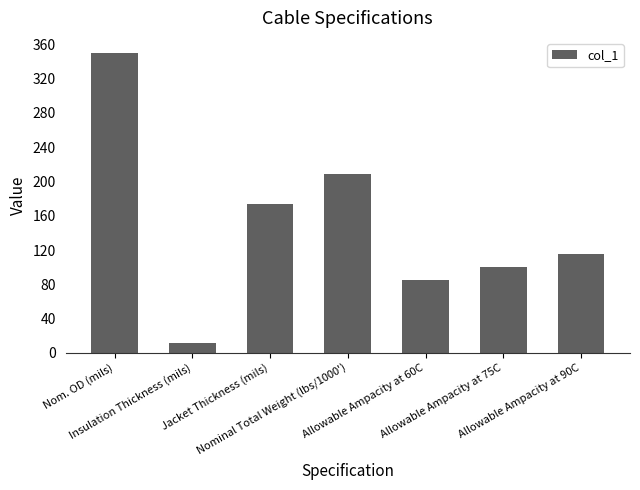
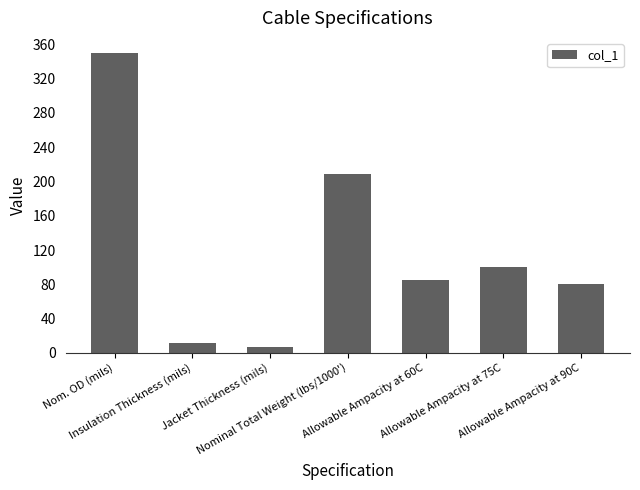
  {
    "Nom. OD (mils)": 350,
    "Insulation Thickness (mils)": 10,
-   "Jacket Thickness (mils)": 170,
+   "Jacket Thickness (mils)": 10,
    "Nominal Total Weight (lbs/1000')": 210,
    "Allowable Ampacity at 60C": 90,
    "Allowable Ampacity at 75C": 100,
-   "Allowable Ampacity at 90C": 120
+   "Allowable Ampacity at 90C": 80
  }
